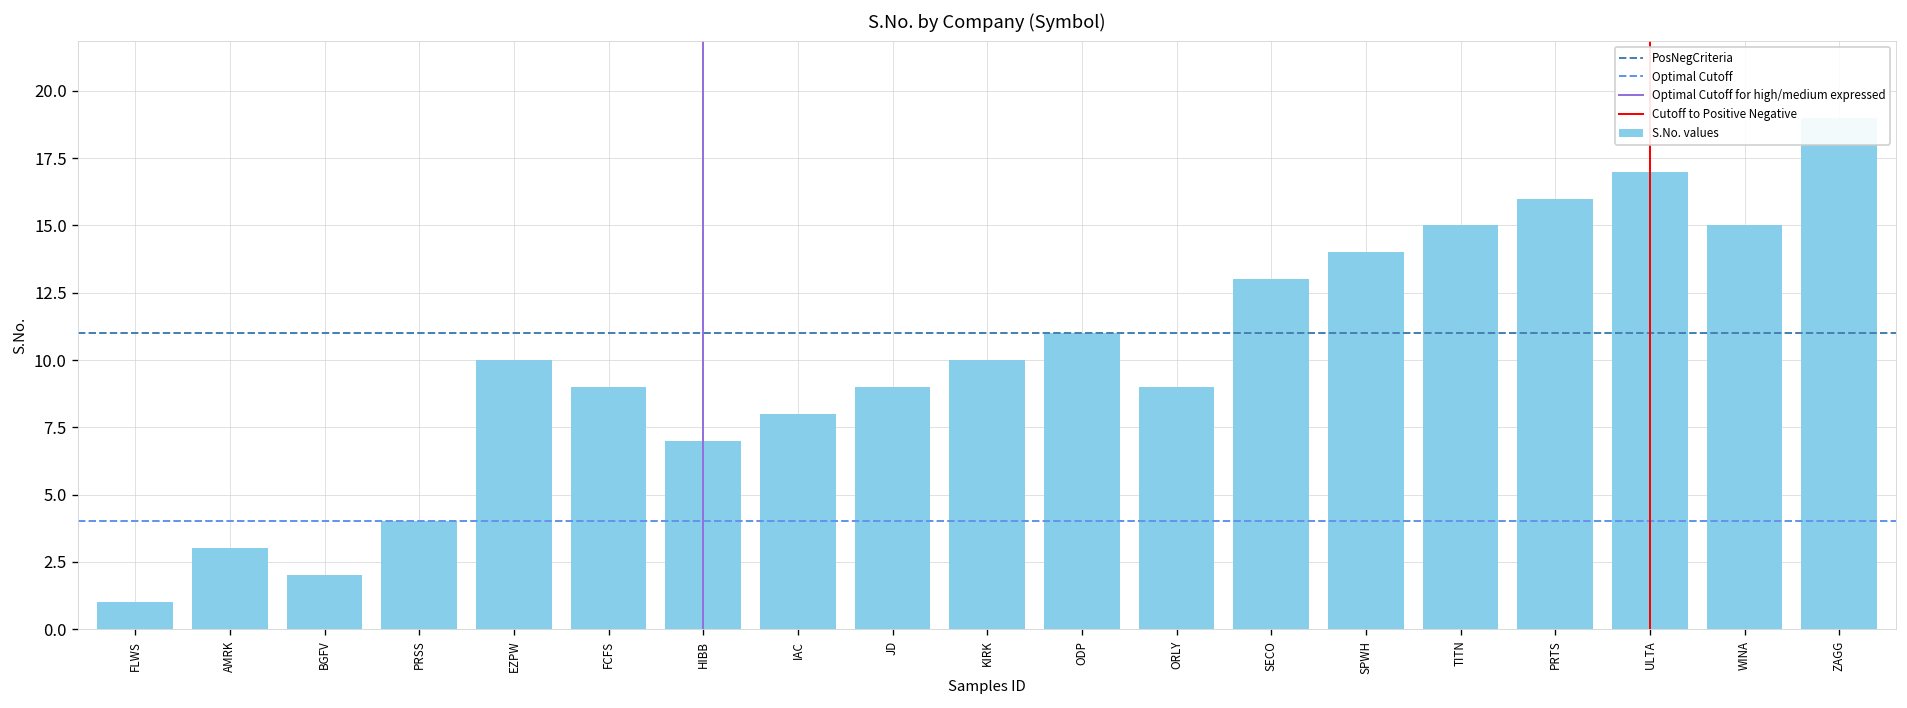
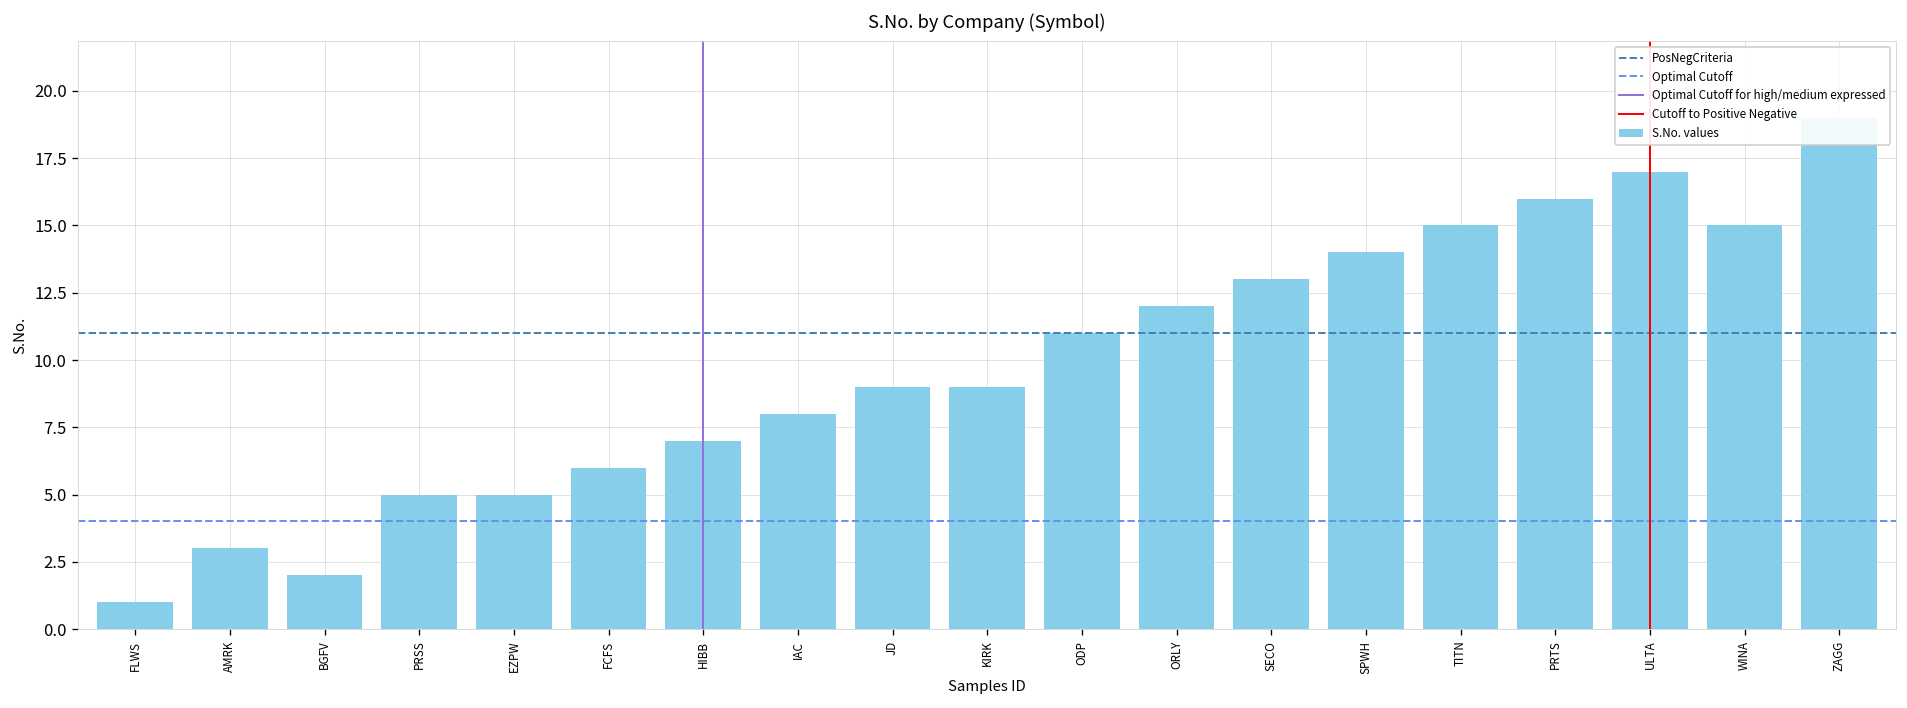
  {
    "FLWS": 1,
    "AMRK": 3,
    "BGFV": 2,
-   "PRSS": 4,
-   "EZPW": 10,
-   "FCFS": 9,
+   "PRSS": 5,
+   "EZPW": 5,
+   "FCFS": 6,
    "HIBB": 7,
    "IAC": 8,
    "JD": 9,
-   "KIRK": 10,
+   "KIRK": 9,
    "ODP": 11,
-   "ORLY": 9,
+   "ORLY": 12,
    "SECO": 13,
    "SPWH": 14,
    "TITN": 15,
    "PRTS": 16,
    "ULTA": 17,
    "WINA": 15
  }
